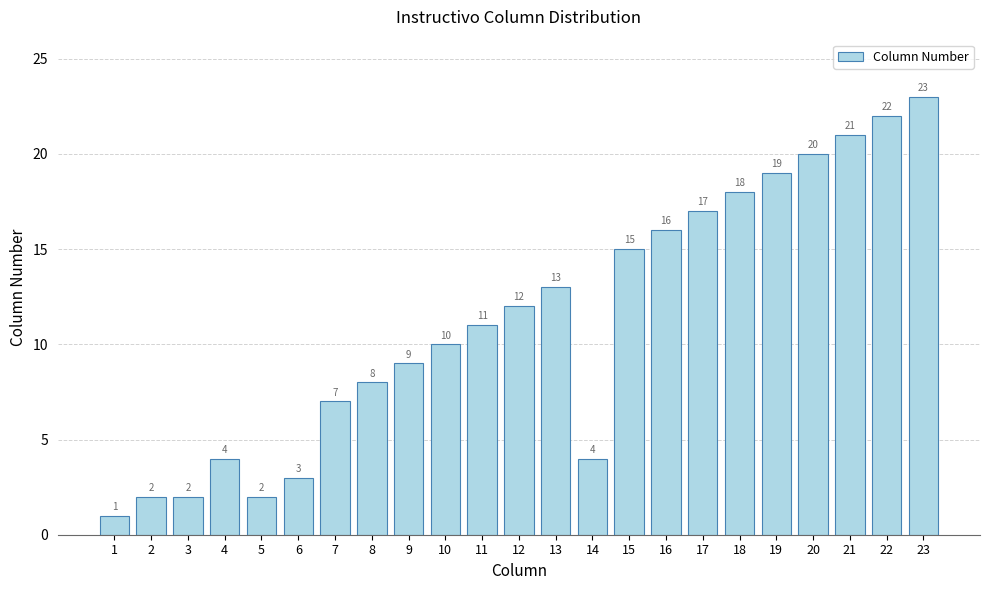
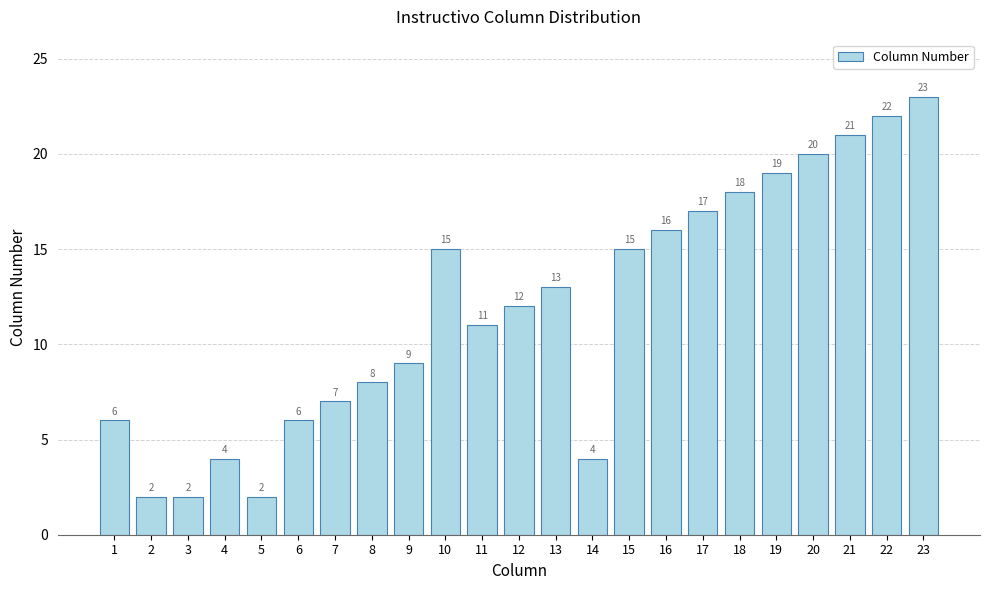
  {
-   "1": 1,
+   "1": 6,
    "2": 2,
    "3": 2,
    "4": 4,
    "5": 2,
-   "6": 3,
+   "6": 6,
    "7": 7,
    "8": 8,
    "9": 9,
-   "10": 10,
+   "10": 15,
    "11": 11,
    "12": 12,
    "13": 13,
    "14": 4,
    "15": 15,
    "16": 16,
    "17": 17,
    "18": 18,
    "19": 19,
    "20": 20,
    "21": 21,
    "22": 22,
    "23": 23
  }
